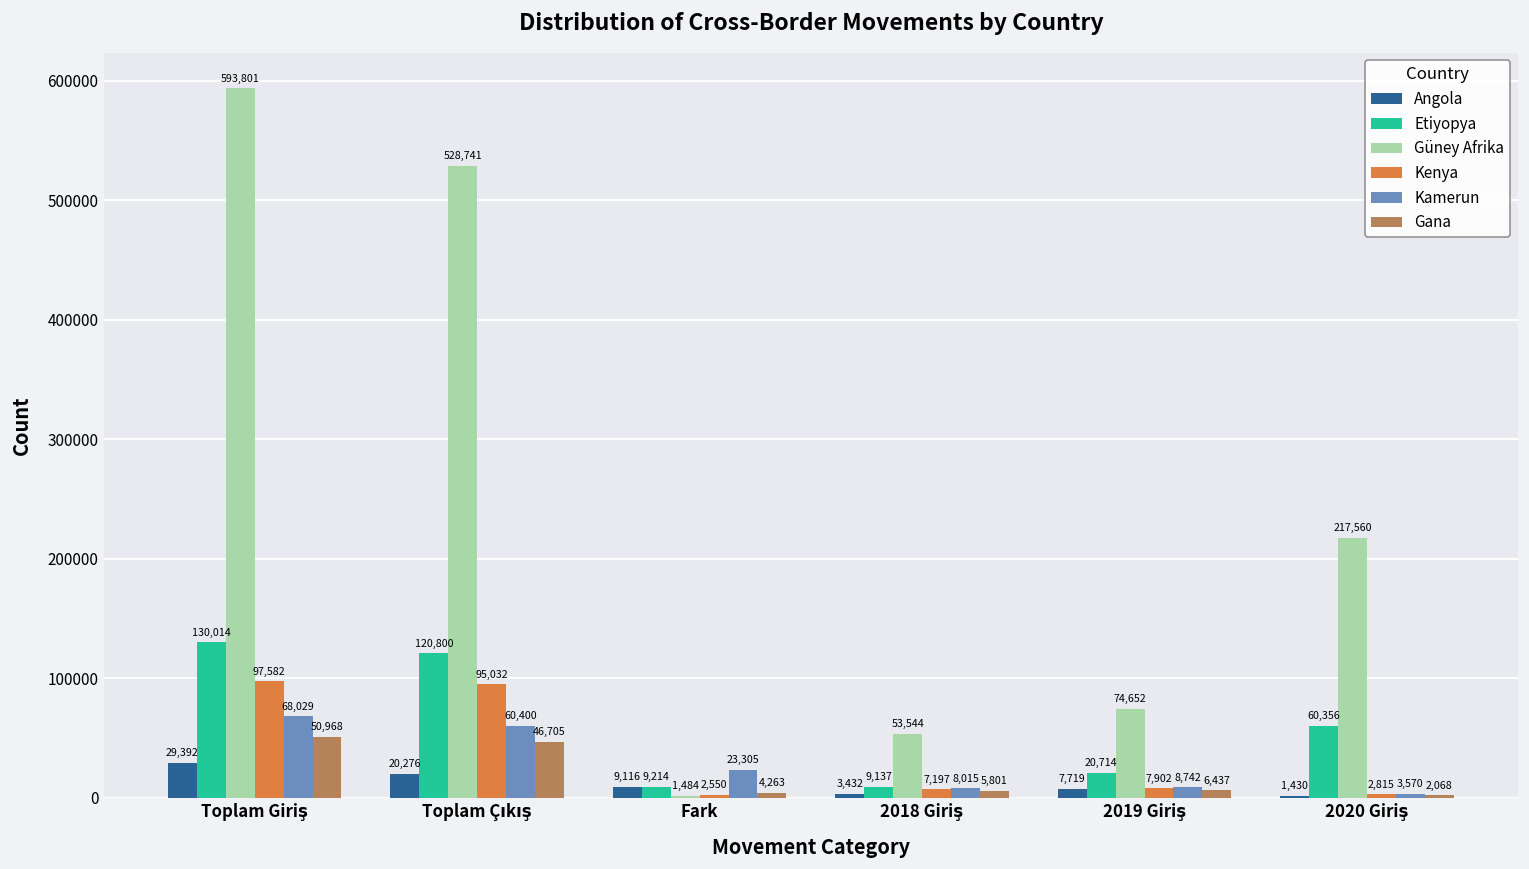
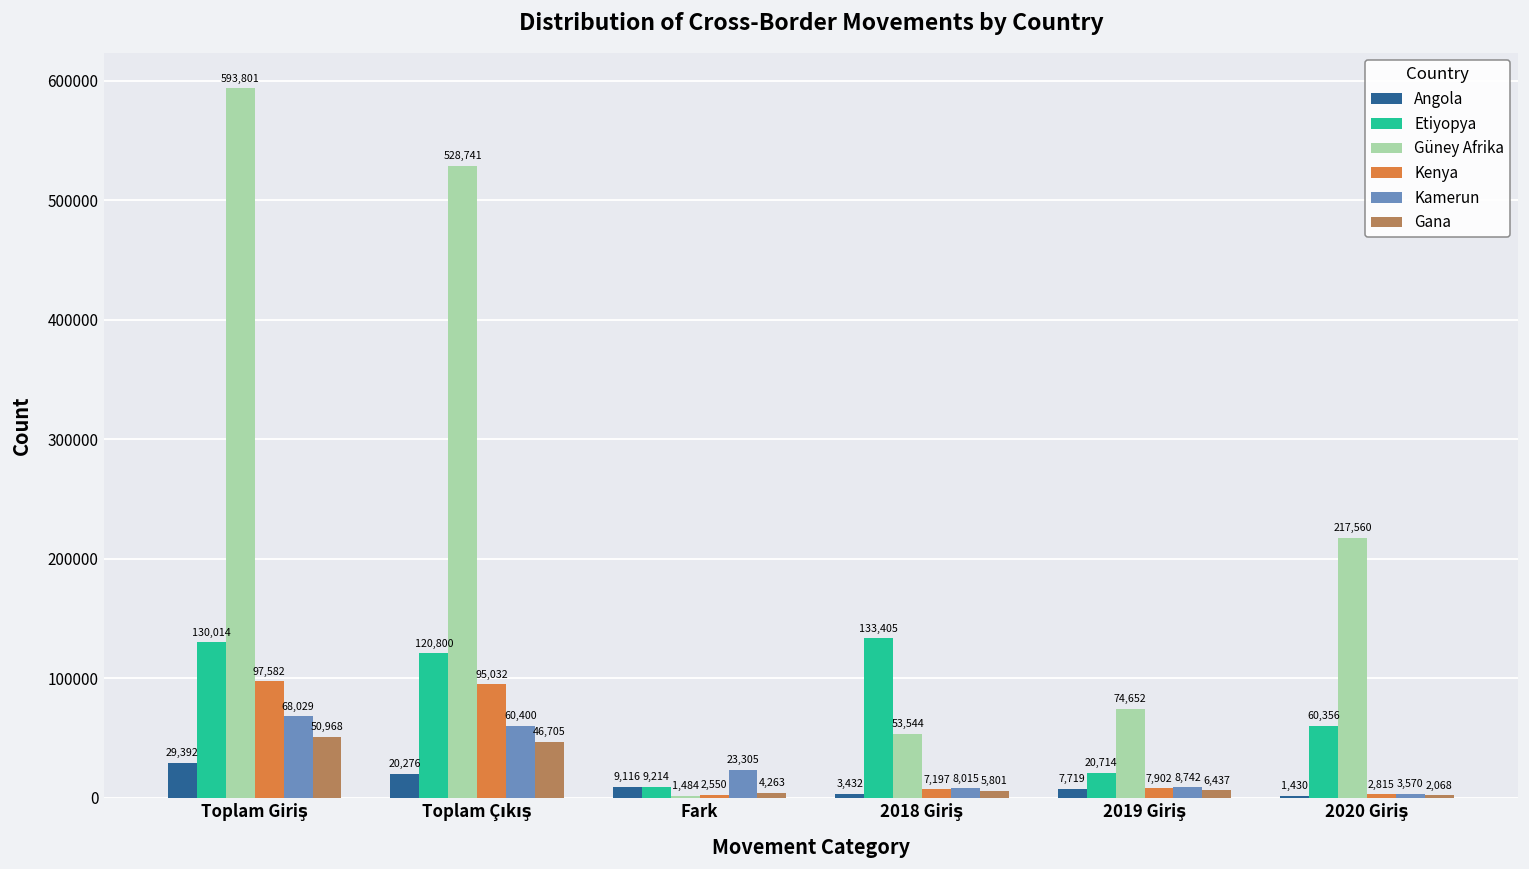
  {
    "Angola": {
      "Toplam Giriş": "29,392",
      "Toplam Çıkış": "20,276",
      "Fark": "9,116",
      "2018 Giriş": "3,432",
      "2019 Giriş": "7,719",
      "2020 Giriş": "1,430"
    },
    "Etiyopya": {
      "Toplam Giriş": "130,014",
      "Toplam Çıkış": "120,800",
      "Fark": "9,214",
-     "2018 Giriş": "9,137",
+     "2018 Giriş": "133,405",
      "2019 Giriş": "20,714",
      "2020 Giriş": "60,356"
    },
    "Güney Afrika": {
      "Toplam Giriş": "593,801",
      "Toplam Çıkış": "528,741",
      "Fark": "1,484",
      "2018 Giriş": "53,544",
      "2019 Giriş": "74,652",
      "2020 Giriş": "217,560"
    },
    "Kamerun": {
      "Toplam Giriş": "68,029",
      "Toplam Çıkış": "60,400",
      "Fark": "23,305",
      "2018 Giriş": "8,015",
      "2019 Giriş": "8,742",
      "2020 Giriş": "3,570"
    }
  }
